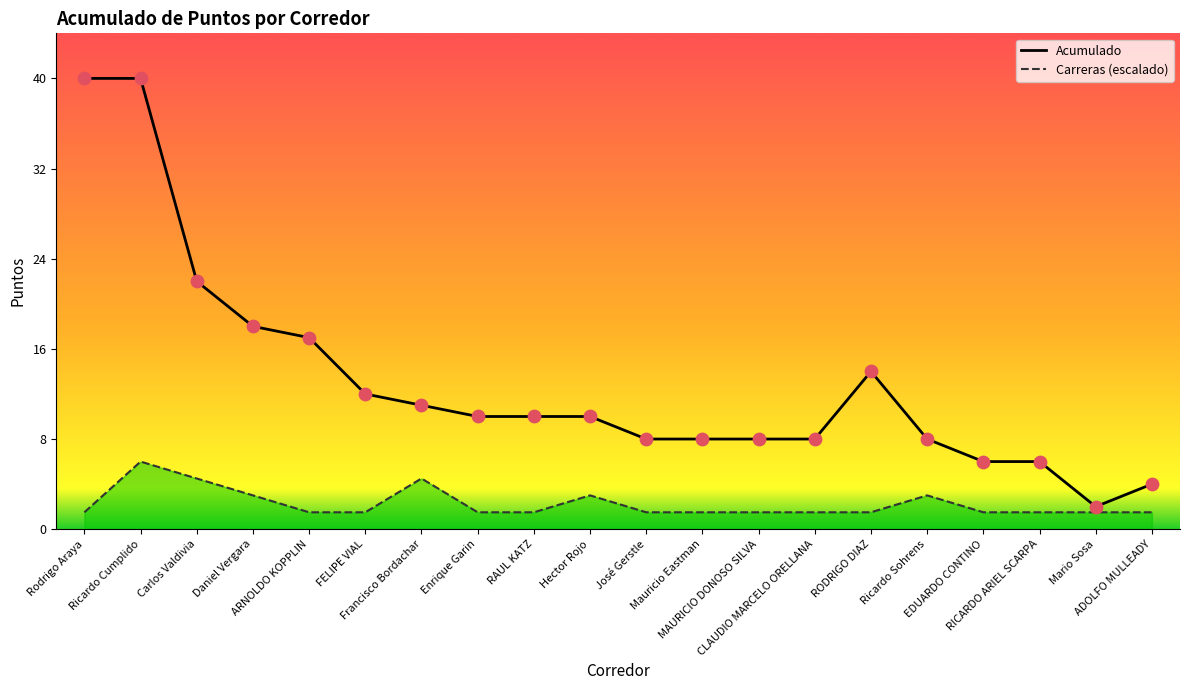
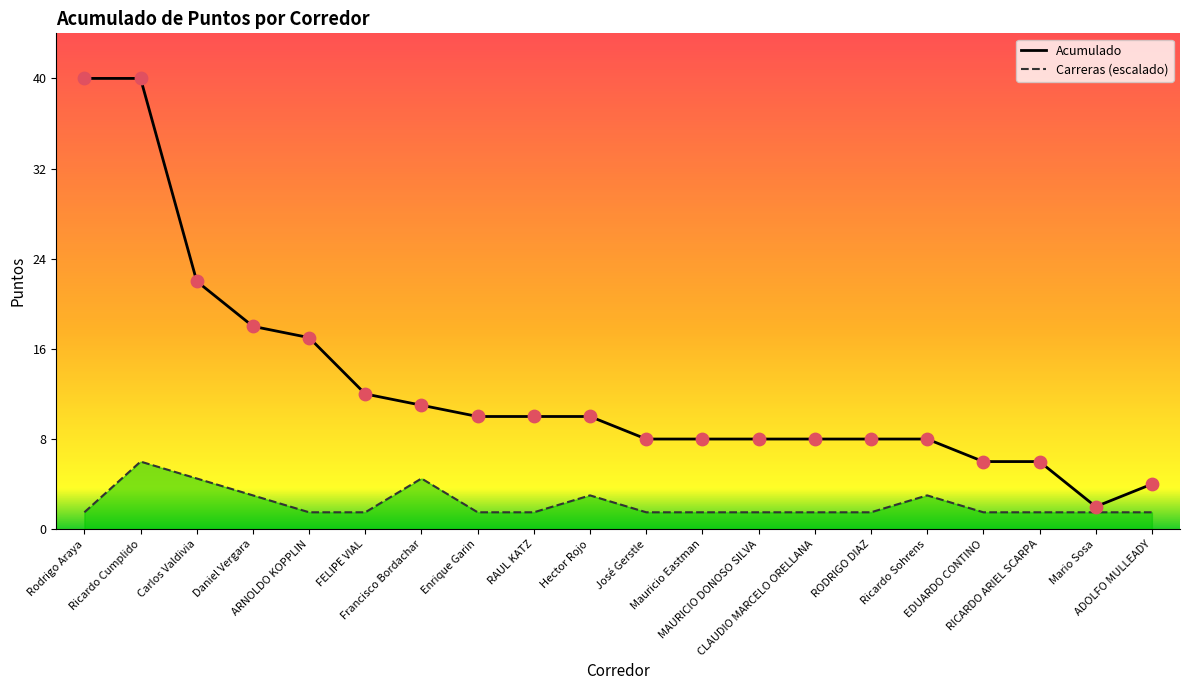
  {
    "Acumulado": {
      "Rodrigo Araya": 40,
      "Ricardo Cumplido": 40,
      "Carlos Valdivia": 22,
      "Daniel Vergara": 18,
      "ARNOLDO KOPPLIN": 17,
      "FELIPE VIAL": 12,
      "Francisco Bordachar": 11,
      "Enrique Garin": 10,
      "RAUL KATZ": 10,
      "Hector Rojo": 10,
      "José Gerstle": 8,
      "Mauricio Eastman": 8,
      "MAURICIO DONOSO SILVA": 8,
      "CLAUDIO MARCELO ORELLANA": 8,
-     "RODRIGO DIAZ": 14,
+     "RODRIGO DIAZ": 8,
      "Ricardo Sohrens": 8,
      "EDUARDO CONTINO": 6,
      "RICARDO ARIEL SCARPA": 6,
      "Mario Sosa": 2,
      "ADOLFO MULLEADY": 4
    },
    "Carreras (escalado)": {
      "Rodrigo Araya": 1.5,
      "Ricardo Cumplido": 6,
      "Carlos Valdivia": 4.5,
      "Daniel Vergara": 3,
      "ARNOLDO KOPPLIN": 1.5,
      "FELIPE VIAL": 1.5,
      "Francisco Bordachar": 4.5,
      "Enrique Garin": 1.5,
      "RAUL KATZ": 1.5,
      "Hector Rojo": 3,
      "José Gerstle": 1.5,
      "Mauricio Eastman": 1.5,
      "MAURICIO DONOSO SILVA": 1.5,
      "CLAUDIO MARCELO ORELLANA": 1.5,
      "RODRIGO DIAZ": 1.5,
      "Ricardo Sohrens": 3,
      "EDUARDO CONTINO": 1.5,
      "RICARDO ARIEL SCARPA": 1.5,
      "Mario Sosa": 1.5,
      "ADOLFO MULLEADY": 1.5
    }
  }
